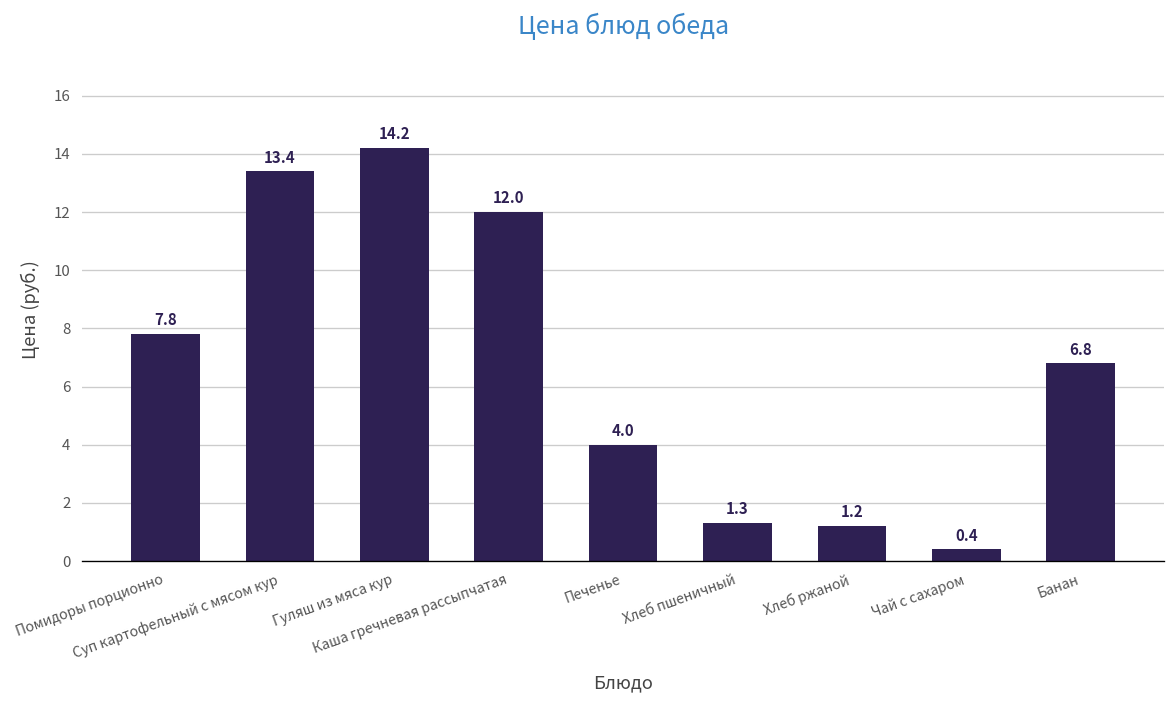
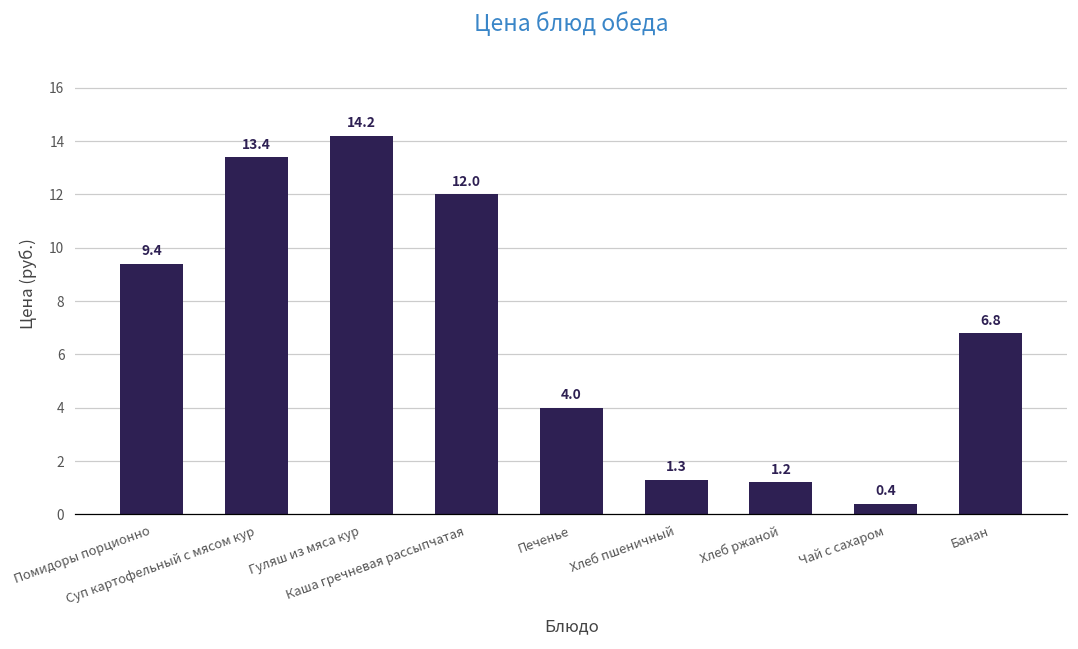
  {
-   "Помидоры порционно": 7.8,
+   "Помидоры порционно": 9.4,
    "Суп картофельный с мясом кур": 13.4,
    "Гуляш из мяса кур": 14.2,
    "Каша гречневая рассыпчатая": 12.0,
    "Печенье": 4.0,
    "Хлеб пшеничный": 1.3,
    "Хлеб ржаной": 1.2,
    "Чай с сахаром": 0.4,
    "Банан": 6.8
  }
